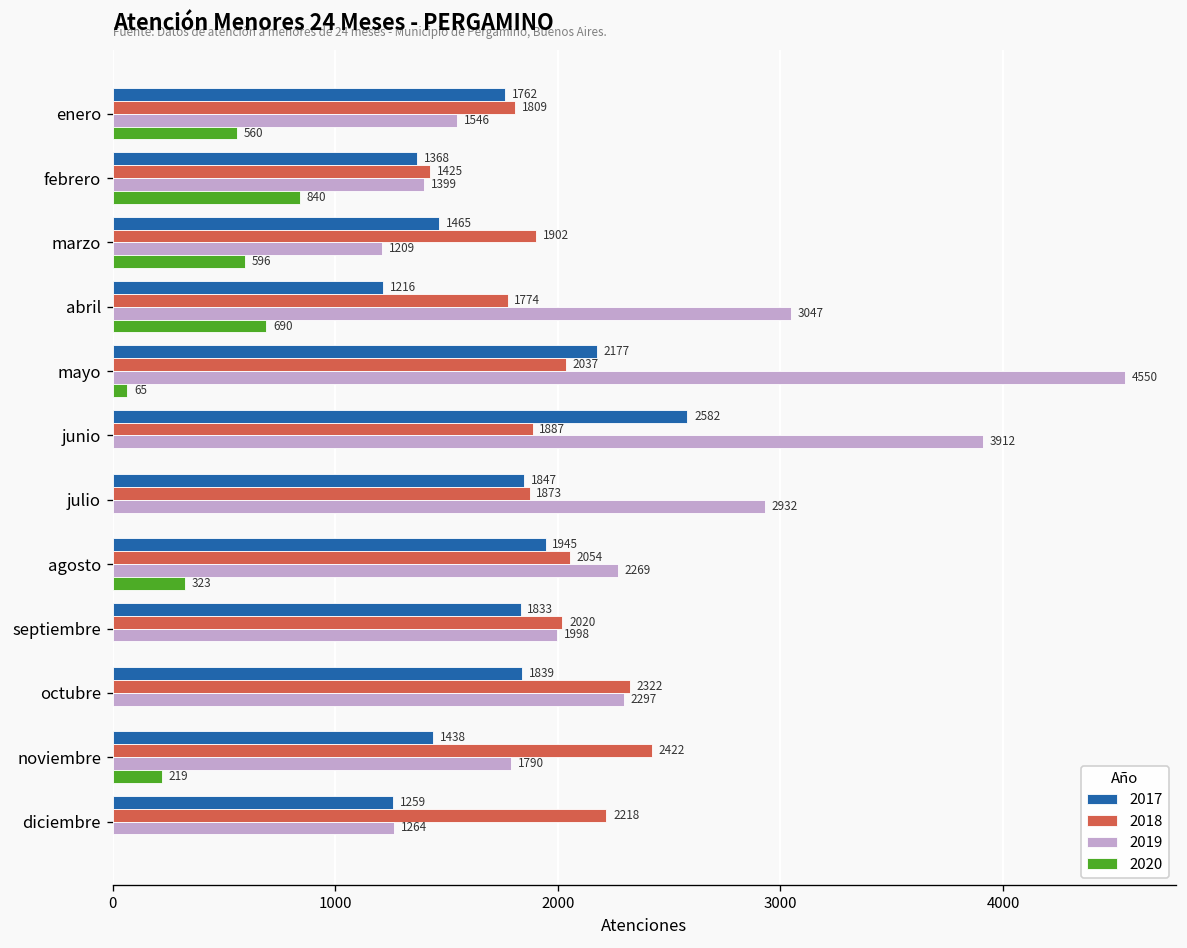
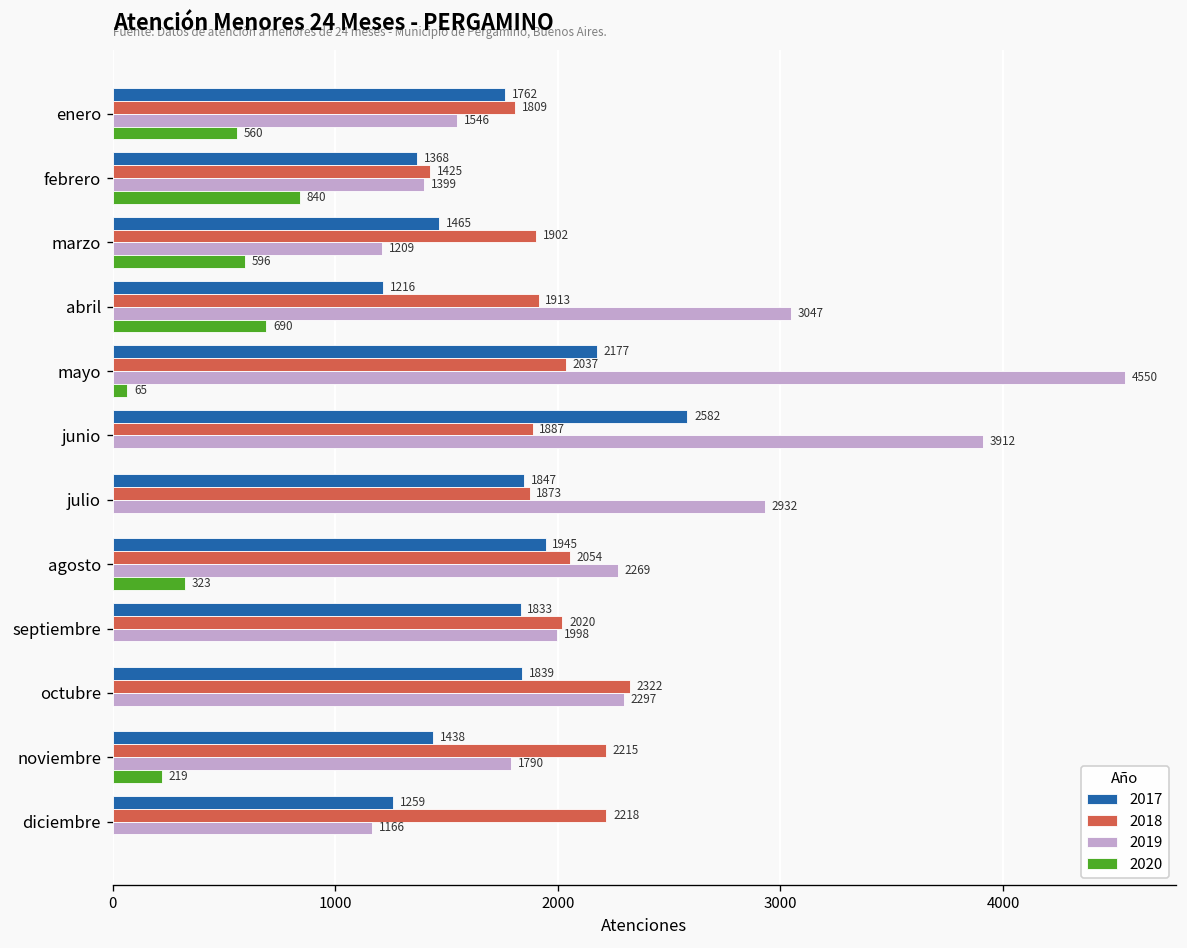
  {
    "2017": {
      "enero": 1762,
      "febrero": 1368,
      "marzo": 1465,
      "abril": 1216,
      "mayo": 2177,
      "junio": 2582,
      "julio": 1847,
      "agosto": 1945,
      "septiembre": 1833,
      "octubre": 1839,
      "noviembre": 1438,
      "diciembre": 1259
    },
    "2018": {
      "enero": 1809,
      "febrero": 1425,
      "marzo": 1902,
-     "abril": 1774,
+     "abril": 1913,
      "mayo": 2037,
      "junio": 1887,
      "julio": 1873,
      "agosto": 2054,
      "septiembre": 2020,
      "octubre": 2322,
-     "noviembre": 2422,
+     "noviembre": 2215,
      "diciembre": 2218
    },
    "2019": {
      "enero": 1546,
      "febrero": 1399,
      "marzo": 1209,
      "abril": 3047,
      "mayo": 4550,
      "junio": 3912,
      "julio": 2932,
      "agosto": 2269,
      "septiembre": 1998,
      "octubre": 2297,
      "noviembre": 1790,
-     "diciembre": 1264
+     "diciembre": 1166
    },
    "2020": {
      "enero": 560,
      "febrero": 840,
      "marzo": 596,
      "abril": 690,
      "mayo": 65,
      "agosto": 323,
      "noviembre": 219
    }
  }
